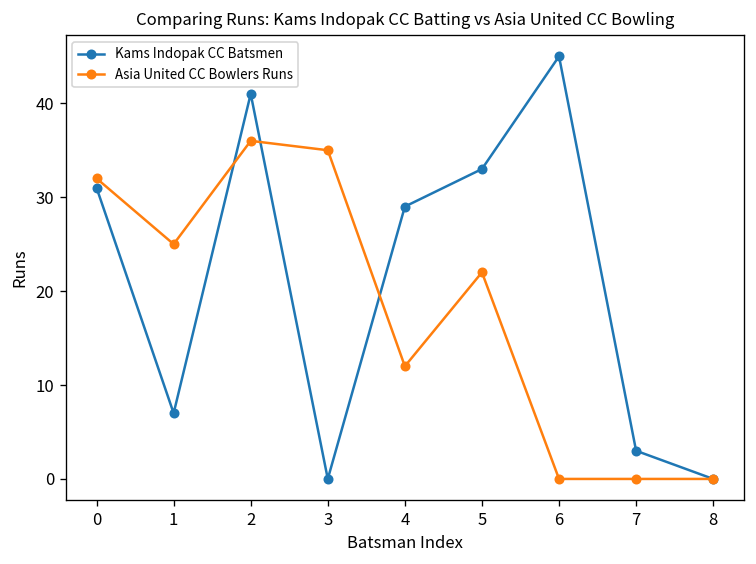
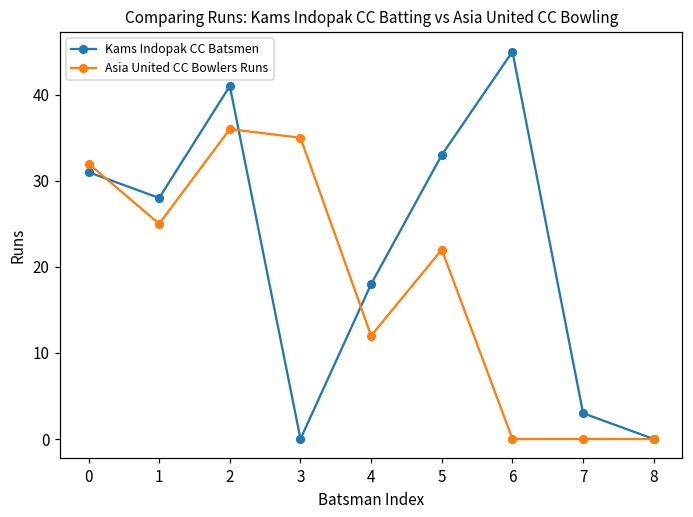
  {
    "Kams Indopak CC Batsmen": {
      "0": 31,
-     "1": 7,
+     "1": 28,
      "2": 41,
      "3": 0,
-     "4": 29,
+     "4": 18,
      "5": 33,
      "6": 45,
      "7": 3
    },
    "Asia United CC Bowlers Runs": {
      "0": 32,
      "1": 25,
      "2": 36,
      "3": 35,
      "4": 12,
      "5": 22,
      "6": 0,
      "7": 0
    }
  }
